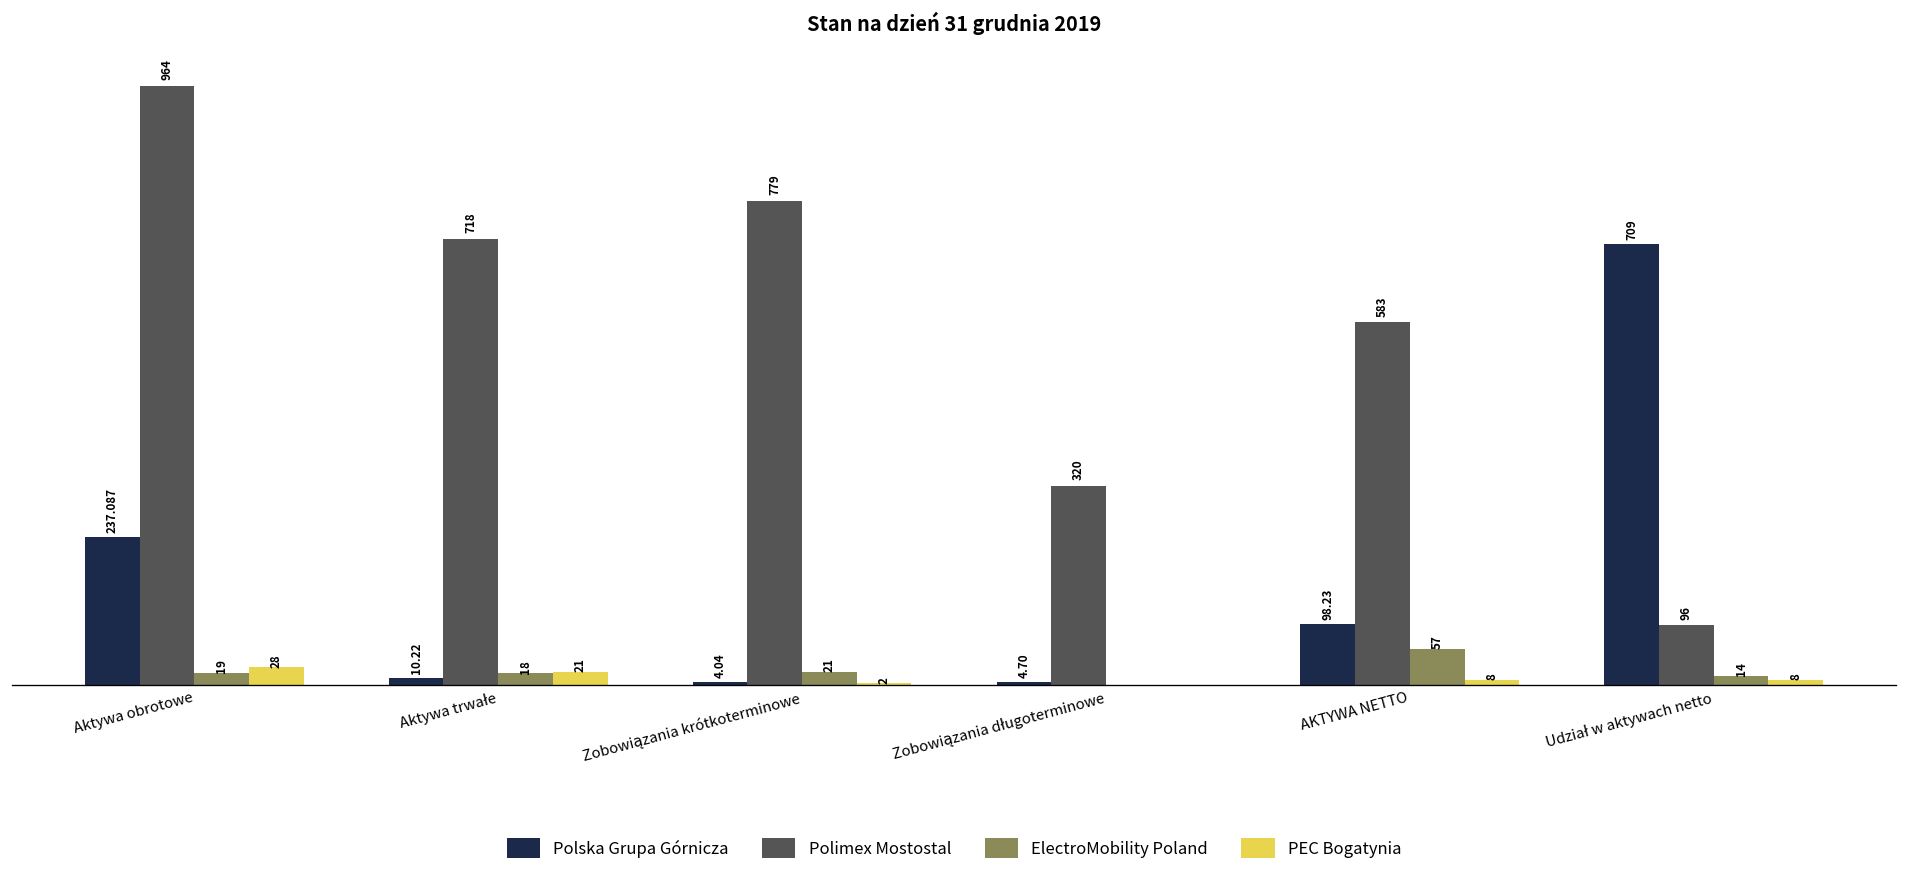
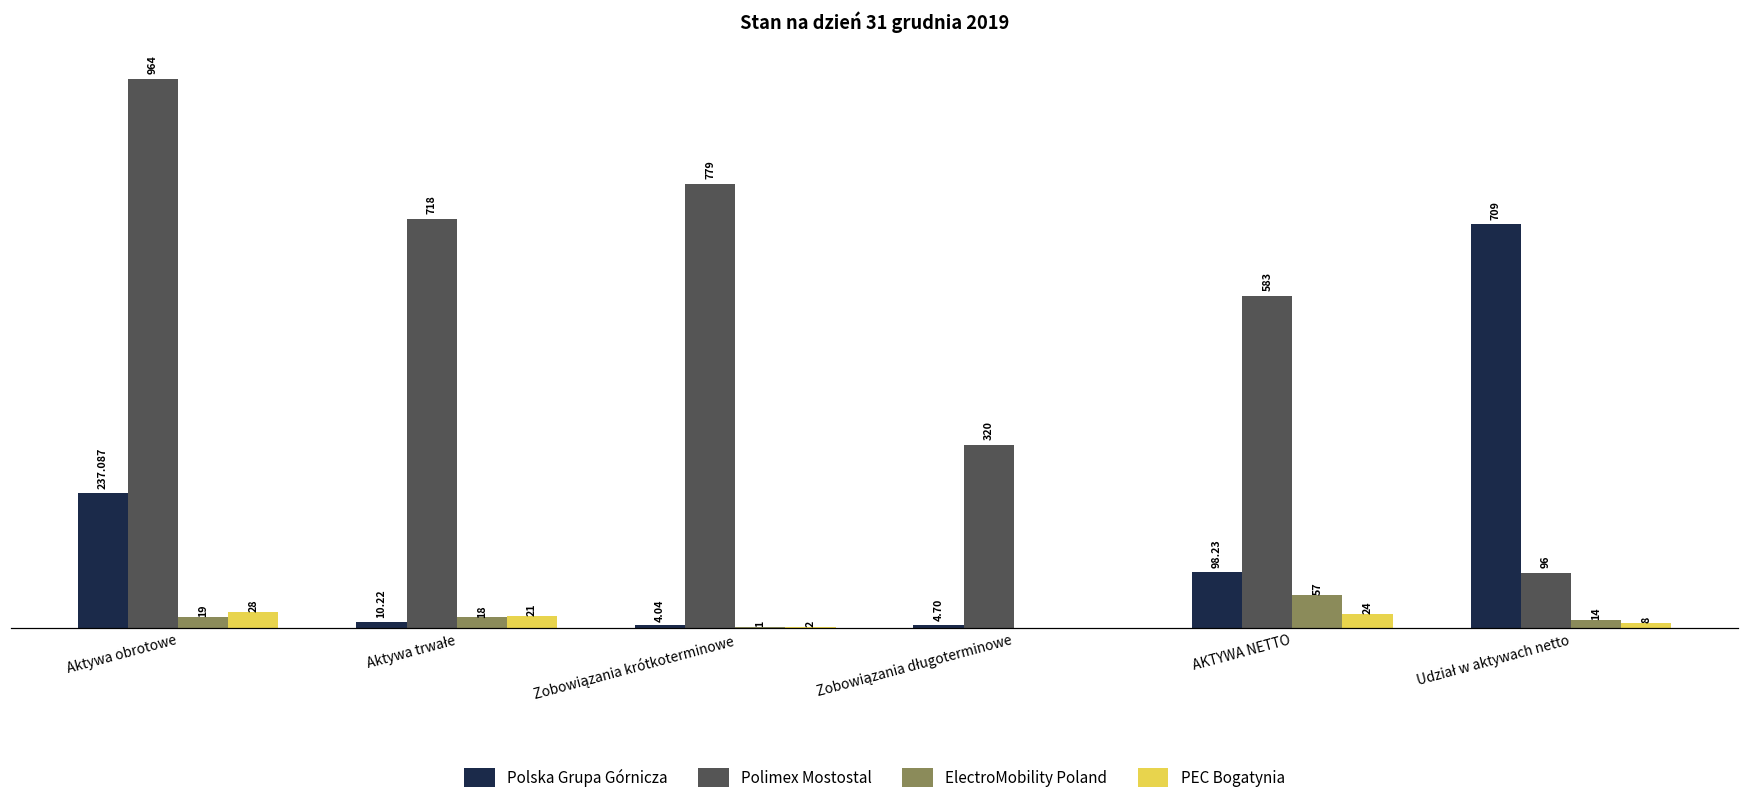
  {
    "Polska Grupa Górnicza": {
      "Aktywa obrotowe": 237.087,
      "Aktywa trwałe": 10.22,
      "Zobowiązania krótkoterminowe": 4.04,
      "Zobowiązania długoterminowe": 4.70,
      "AKTYWA NETTO": 98.23,
      "Udział w aktywach netto": 709
    },
    "Polimex Mostostal": {
      "Aktywa obrotowe": 964,
      "Aktywa trwałe": 718,
      "Zobowiązania krótkoterminowe": 779,
      "Zobowiązania długoterminowe": 320,
      "AKTYWA NETTO": 583,
      "Udział w aktywach netto": 96
    },
    "ElectroMobility Poland": {
      "Aktywa obrotowe": 19,
      "Aktywa trwałe": 18,
-     "Zobowiązania krótkoterminowe": 21,
+     "Zobowiązania krótkoterminowe": 1,
      "AKTYWA NETTO": 57,
      "Udział w aktywach netto": 14
    },
    "PEC Bogatynia": {
      "Aktywa obrotowe": 28,
      "Aktywa trwałe": 21,
      "Zobowiązania krótkoterminowe": 2,
-     "AKTYWA NETTO": 8,
+     "AKTYWA NETTO": 24,
      "Udział w aktywach netto": 8
    }
  }
